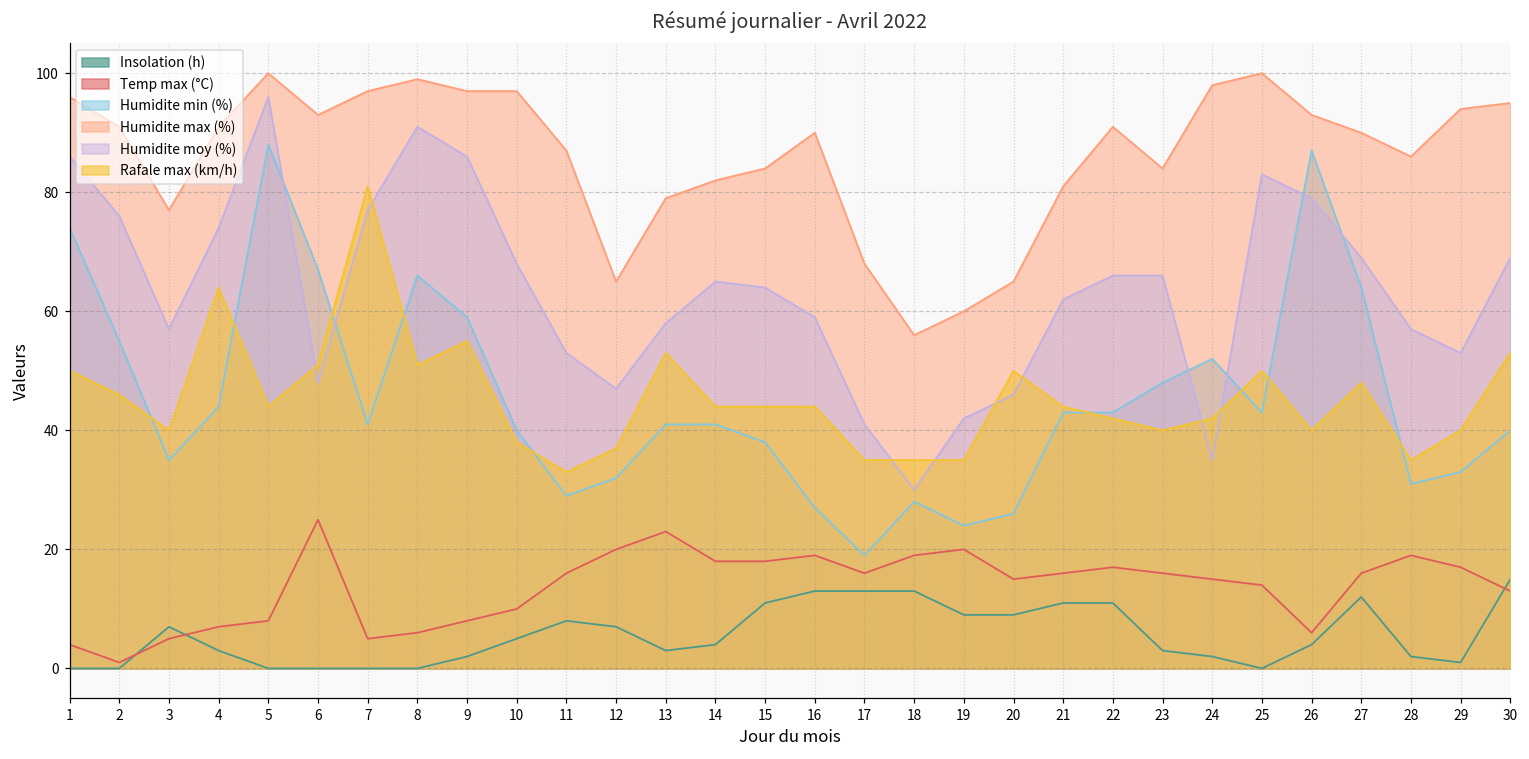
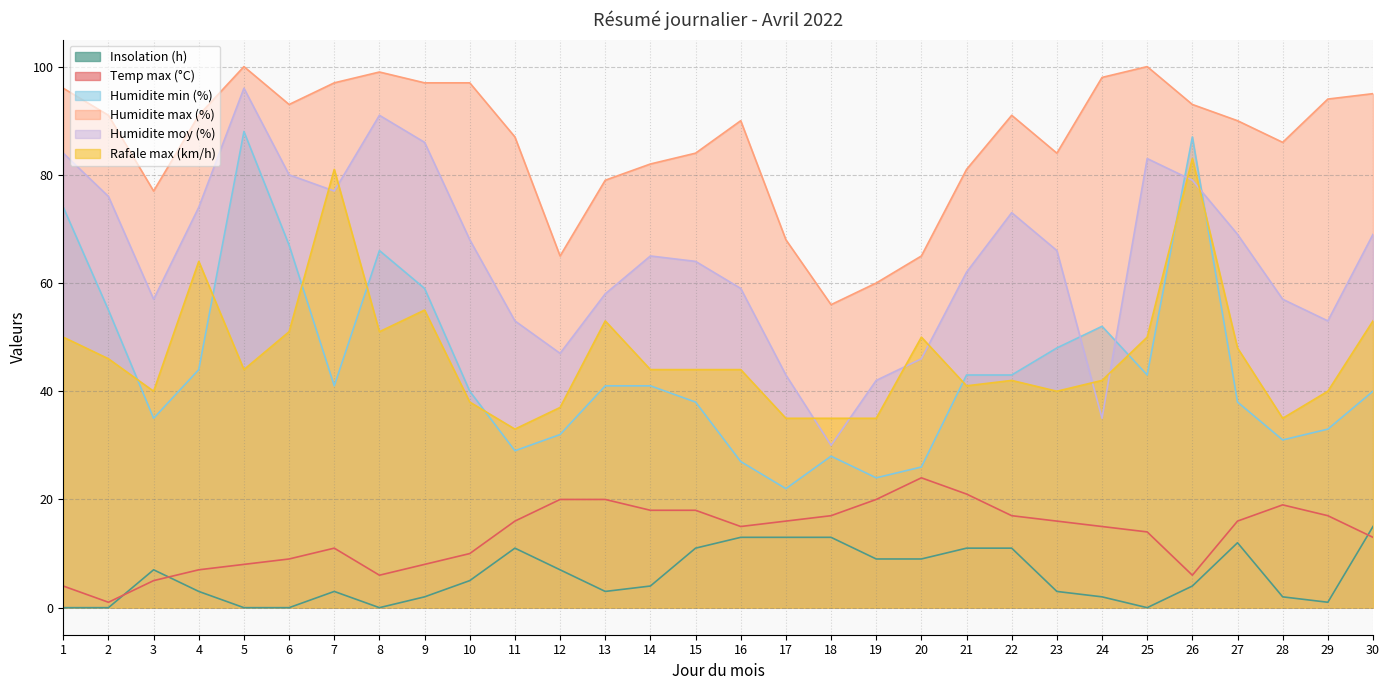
  {
    "Insolation (h)": {
      "1": 0,
      "2": 0,
      "3": 7,
      "4": 3,
      "5": 0,
      "6": 0,
-     "7": 0,
+     "7": 3,
      "8": 0,
      "9": 2,
      "10": 5,
-     "11": 8,
+     "11": 11,
      "12": 7,
      "13": 3,
      "14": 4,
      "15": 11,
      "16": 13,
      "17": 13,
      "18": 13,
      "19": 9,
      "20": 9,
      "21": 11,
      "22": 11,
      "23": 3,
      "24": 2,
      "25": 0,
      "26": 4,
      "27": 12,
      "28": 2,
      "29": 1,
      "30": 15
    },
    "Temp max (°C)": {
      "1": 4,
      "2": 1,
      "3": 5,
      "4": 7,
      "5": 8,
-     "6": 25,
-     "7": 5,
+     "6": 9,
+     "7": 11,
      "8": 6,
      "9": 8,
      "10": 10,
      "11": 16,
      "12": 20,
-     "13": 23,
+     "13": 20,
      "14": 18,
      "15": 18,
-     "16": 19,
+     "16": 15,
      "17": 16,
-     "18": 19,
+     "18": 17,
      "19": 20,
-     "20": 15,
-     "21": 16,
+     "20": 24,
+     "21": 21,
      "22": 17,
      "23": 16,
      "24": 15,
      "25": 14,
      "26": 6,
      "27": 16,
      "28": 19,
      "29": 17,
      "30": 13
    },
    "Humidite min (%)": {
      "1": 74,
      "2": 55,
      "3": 35,
      "4": 44,
      "5": 88,
      "6": 67,
      "7": 41,
      "8": 66,
      "9": 59,
      "10": 40,
      "11": 29,
      "12": 32,
      "13": 41,
      "14": 41,
      "15": 38,
      "16": 27,
-     "17": 19,
+     "17": 22,
      "18": 28,
      "19": 24,
      "20": 26,
      "21": 43,
      "22": 43,
      "23": 48,
      "24": 52,
      "25": 43,
      "26": 87,
-     "27": 64,
+     "27": 38,
      "28": 31,
      "29": 33,
      "30": 40
    },
    "Humidite max (%)": {
      "1": 96,
      "3": 77,
      "5": 100,
      "6": 93,
      "7": 97,
      "8": 99,
      "9": 97,
      "10": 97,
      "11": 87,
      "12": 65,
      "13": 79,
      "14": 82,
      "15": 84,
      "16": 90,
      "17": 68,
      "18": 56,
      "19": 60,
      "20": 65,
      "21": 81,
      "22": 91,
      "23": 84,
      "24": 98,
      "25": 100,
      "26": 93,
      "27": 90,
      "28": 86,
      "29": 94,
      "30": 95
    },
    "Humidite moy (%)": {
-     "1": 86,
+     "1": 84,
      "2": 76,
      "3": 57,
      "4": 74,
      "5": 96,
-     "6": 48,
+     "6": 80,
      "7": 77,
      "8": 91,
      "9": 86,
      "10": 68,
      "11": 53,
      "12": 47,
      "13": 58,
      "14": 65,
      "15": 64,
      "16": 59,
-     "17": 41,
+     "17": 43,
      "18": 30,
      "19": 42,
      "20": 46,
      "21": 62,
-     "22": 66,
+     "22": 73,
      "23": 66,
      "24": 35,
      "25": 83,
      "26": 79,
      "27": 69,
      "28": 57,
      "29": 53,
      "30": 69
    },
    "Rafale max (km/h)": {
      "1": 50,
      "2": 46,
      "3": 40,
      "4": 64,
      "5": 44,
      "6": 51,
      "7": 81,
      "8": 51,
      "9": 55,
      "10": 38,
      "11": 33,
      "12": 37,
      "13": 53,
      "14": 44,
      "15": 44,
      "16": 44,
      "17": 35,
      "18": 35,
      "19": 35,
      "20": 50,
-     "21": 44,
+     "21": 41,
      "22": 42,
      "23": 40,
      "24": 42,
      "25": 50,
-     "26": 40,
+     "26": 83,
      "27": 48,
      "28": 35,
      "29": 40,
      "30": 53
    }
  }
